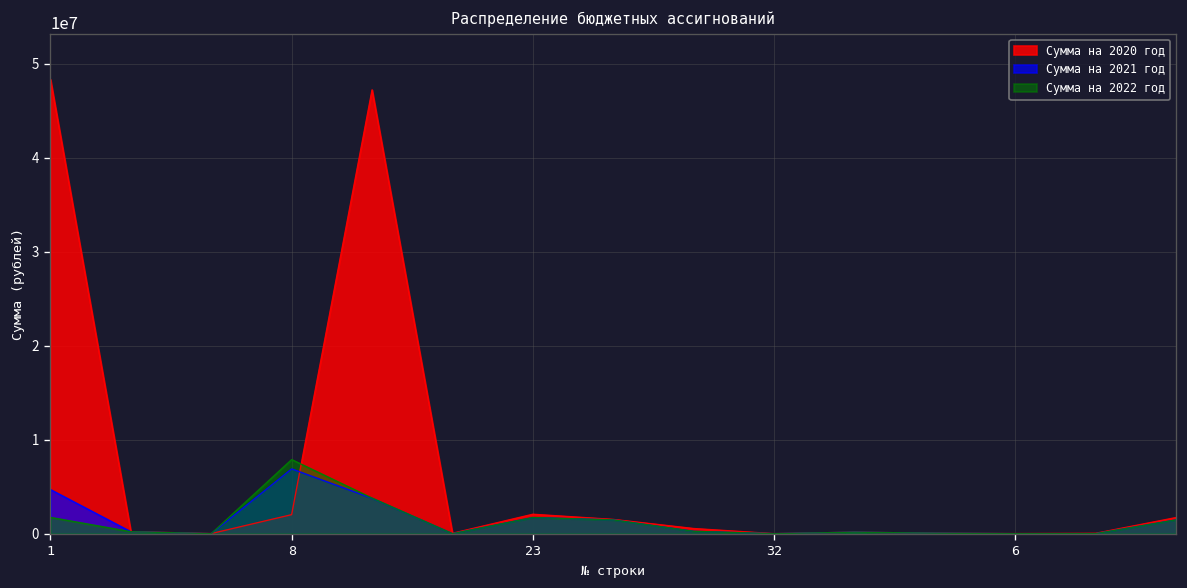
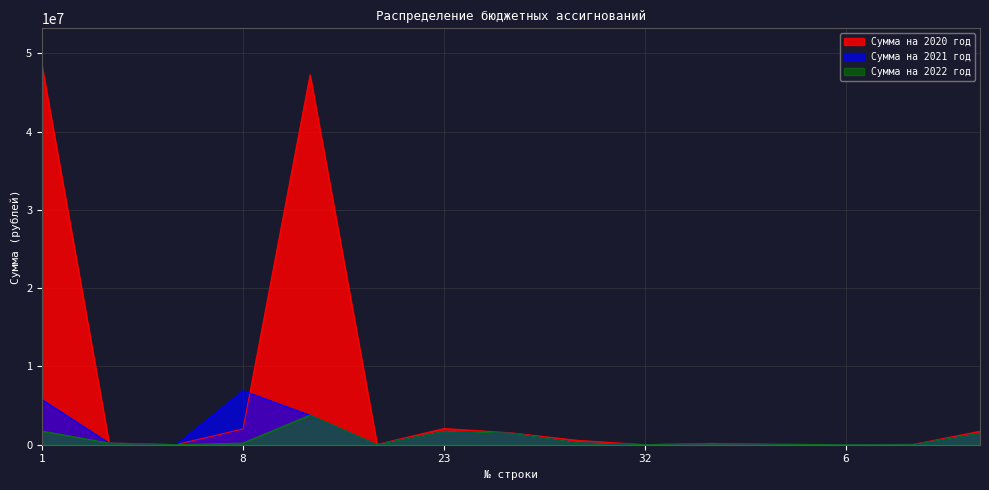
  {
    "Сумма на 2020 год": {
      "1": 48000000,
      "8": 2000000,
      "23": 2000000
    },
    "Сумма на 2021 год": {
-     "1": 5000000,
+     "1": 6000000,
      "8": 7000000
    },
    "Сумма на 2022 год": {
      "1": 2000000,
-     "8": 8000000
+     "8": 0
    }
  }
